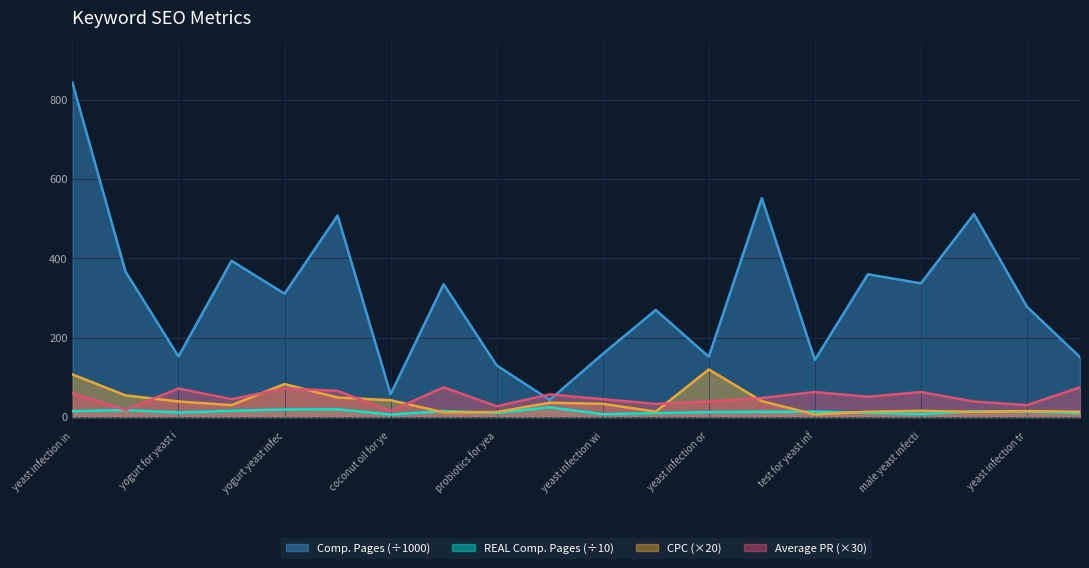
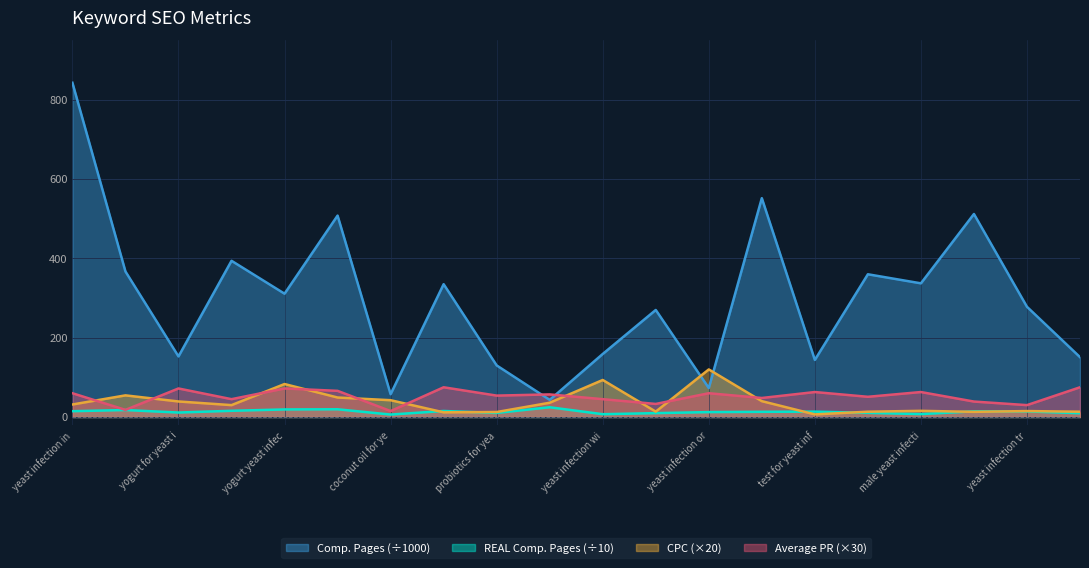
  {
    "Comp. Pages (÷1000)": {
      "yeast infection in": 840,
      "yogurt for yeast i": 150,
      "yogurt yeast infec": 310,
      "coconut oil for ye": 60,
      "probiotics for yea": 130,
      "yeast infection wi": 160,
-     "yeast infection or": 150,
+     "yeast infection or": 70,
      "test for yeast inf": 140,
      "male yeast infecti": 340,
      "yeast infection tr": 280
    },
    "REAL Comp. Pages (÷10)": {
      "yeast infection in": 10,
      "yogurt for yeast i": 10,
      "yogurt yeast infec": 20,
      "coconut oil for ye": 10,
      "yeast infection wi": 10,
      "yeast infection or": 10,
      "test for yeast inf": 10,
      "male yeast infecti": 10
    },
    "CPC (×20)": {
-     "yeast infection in": 110,
+     "yeast infection in": 30,
      "yogurt for yeast i": 40,
      "yogurt yeast infec": 80,
      "coconut oil for ye": 40,
-     "yeast infection wi": 30,
+     "yeast infection wi": 90,
      "yeast infection or": 120,
      "test for yeast inf": 10,
      "male yeast infecti": 20
    },
    "Average PR (×30)": {
      "yeast infection in": 60,
      "yogurt for yeast i": 70,
      "yogurt yeast infec": 70,
      "coconut oil for ye": 20,
-     "probiotics for yea": 30,
+     "probiotics for yea": 50,
      "yeast infection wi": 50,
-     "yeast infection or": 40,
+     "yeast infection or": 60,
      "test for yeast inf": 60,
      "male yeast infecti": 60,
      "yeast infection tr": 30
    }
  }
